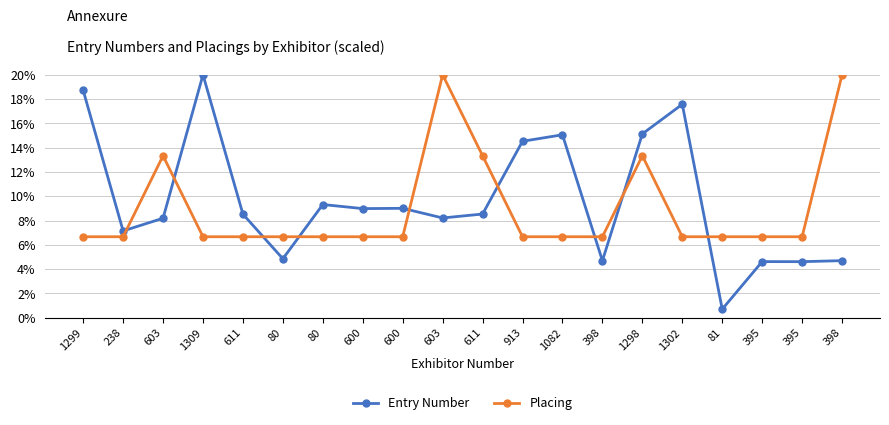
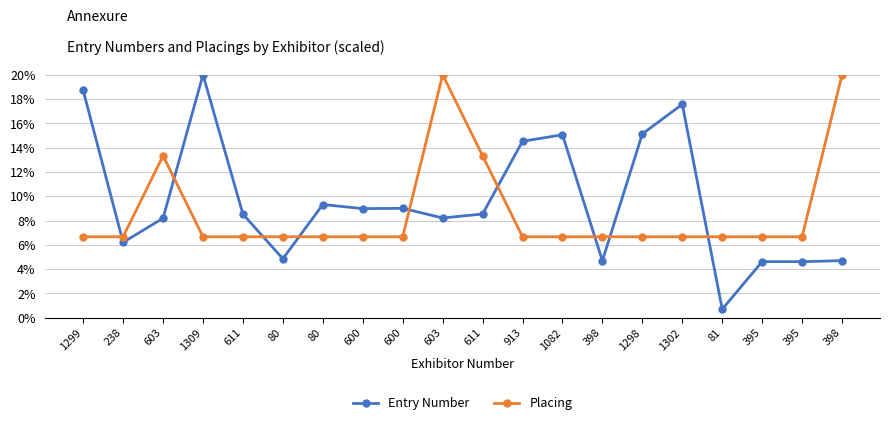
  {
    "Entry Number": {
      "1299": "18.7%",
-     "238": "7.1%",
+     "238": "6.2%",
      "1309": "20.0%",
      "913": "14.5%",
      "1082": "15.1%",
      "1298": "15.1%",
      "1302": "17.6%",
      "81": "0.7%"
    },
    "Placing": {
      "1299": "6.7%",
      "238": "6.7%",
      "1309": "6.7%",
      "913": "6.7%",
      "1082": "6.7%",
-     "1298": "13.3%",
+     "1298": "6.7%",
      "1302": "6.7%",
      "81": "6.7%"
    }
  }
